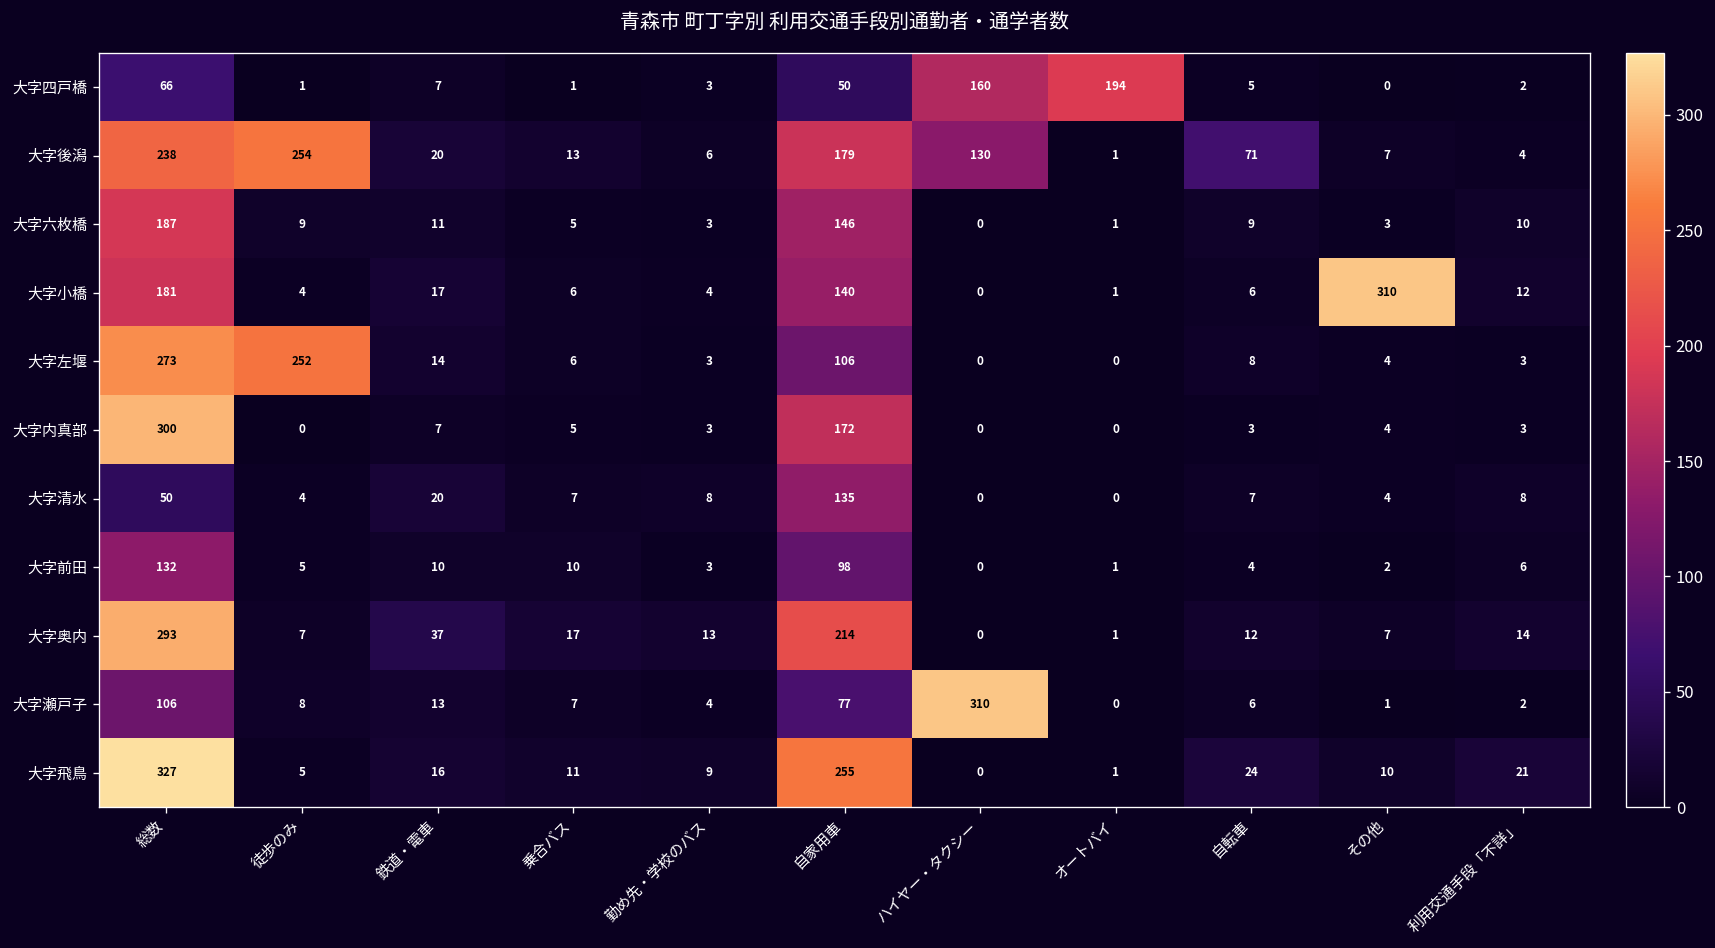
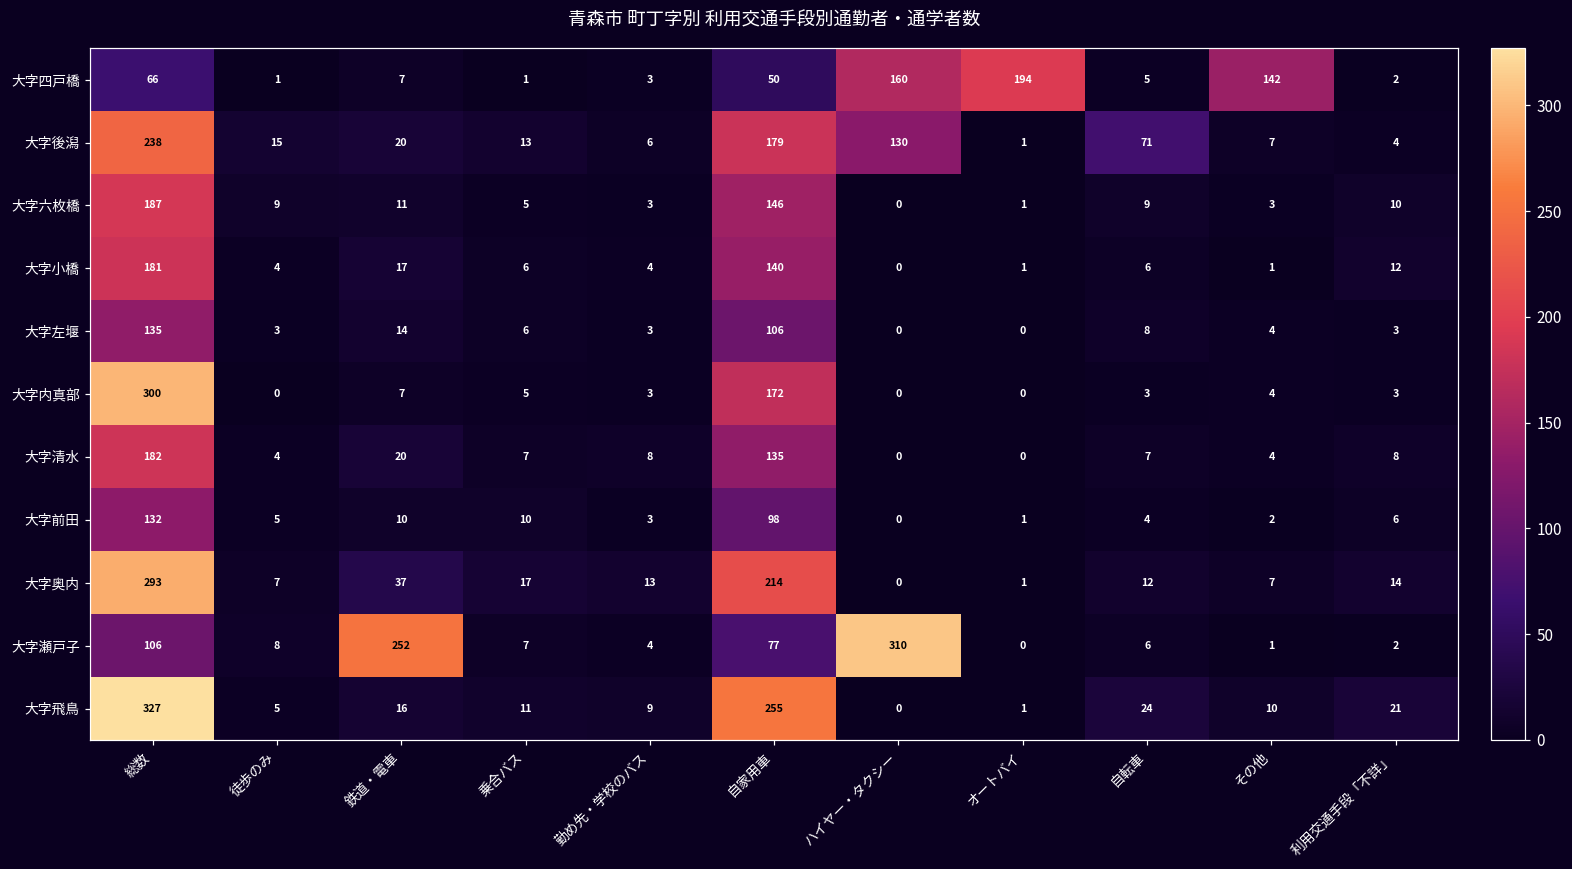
  {
    "大字四戸橋": {
      "総数": 66,
      "徒歩のみ": 1,
      "鉄道・電車": 7,
      "乗合バス": 1,
      "勤め先・学校のバス": 3,
      "自家用車": 50,
      "ハイヤー・タクシー": 160,
      "オートバイ": 194,
      "自転車": 5,
-     "その他": 0,
+     "その他": 142,
      "利用交通手段「不詳」": 2
    },
    "大字後潟": {
      "総数": 238,
-     "徒歩のみ": 254,
+     "徒歩のみ": 15,
      "鉄道・電車": 20,
      "乗合バス": 13,
      "勤め先・学校のバス": 6,
      "自家用車": 179,
      "ハイヤー・タクシー": 130,
      "オートバイ": 1,
      "自転車": 71,
      "その他": 7,
      "利用交通手段「不詳」": 4
    },
    "大字六枚橋": {
      "総数": 187,
      "徒歩のみ": 9,
      "鉄道・電車": 11,
      "乗合バス": 5,
      "勤め先・学校のバス": 3,
      "自家用車": 146,
      "ハイヤー・タクシー": 0,
      "オートバイ": 1,
      "自転車": 9,
      "その他": 3,
      "利用交通手段「不詳」": 10
    },
    "大字小橋": {
      "総数": 181,
      "徒歩のみ": 4,
      "鉄道・電車": 17,
      "乗合バス": 6,
      "勤め先・学校のバス": 4,
      "自家用車": 140,
      "ハイヤー・タクシー": 0,
      "オートバイ": 1,
      "自転車": 6,
-     "その他": 310,
+     "その他": 1,
      "利用交通手段「不詳」": 12
    },
    "大字左堰": {
-     "総数": 273,
-     "徒歩のみ": 252,
+     "総数": 135,
+     "徒歩のみ": 3,
      "鉄道・電車": 14,
      "乗合バス": 6,
      "勤め先・学校のバス": 3,
      "自家用車": 106,
      "ハイヤー・タクシー": 0,
      "オートバイ": 0,
      "自転車": 8,
      "その他": 4,
      "利用交通手段「不詳」": 3
    },
    "大字内真部": {
      "総数": 300,
      "徒歩のみ": 0,
      "鉄道・電車": 7,
      "乗合バス": 5,
      "勤め先・学校のバス": 3,
      "自家用車": 172,
      "ハイヤー・タクシー": 0,
      "オートバイ": 0,
      "自転車": 3,
      "その他": 4,
      "利用交通手段「不詳」": 3
    },
    "大字清水": {
-     "総数": 50,
+     "総数": 182,
      "徒歩のみ": 4,
      "鉄道・電車": 20,
      "乗合バス": 7,
      "勤め先・学校のバス": 8,
      "自家用車": 135,
      "ハイヤー・タクシー": 0,
      "オートバイ": 0,
      "自転車": 7,
      "その他": 4,
      "利用交通手段「不詳」": 8
    },
    "大字前田": {
      "総数": 132,
      "徒歩のみ": 5,
      "鉄道・電車": 10,
      "乗合バス": 10,
      "勤め先・学校のバス": 3,
      "自家用車": 98,
      "ハイヤー・タクシー": 0,
      "オートバイ": 1,
      "自転車": 4,
      "その他": 2,
      "利用交通手段「不詳」": 6
    },
    "大字奥内": {
      "総数": 293,
      "徒歩のみ": 7,
      "鉄道・電車": 37,
      "乗合バス": 17,
      "勤め先・学校のバス": 13,
      "自家用車": 214,
      "ハイヤー・タクシー": 0,
      "オートバイ": 1,
      "自転車": 12,
      "その他": 7,
      "利用交通手段「不詳」": 14
    },
    "大字瀬戸子": {
      "総数": 106,
      "徒歩のみ": 8,
-     "鉄道・電車": 13,
+     "鉄道・電車": 252,
      "乗合バス": 7,
      "勤め先・学校のバス": 4,
      "自家用車": 77,
      "ハイヤー・タクシー": 310,
      "オートバイ": 0,
      "自転車": 6,
      "その他": 1,
      "利用交通手段「不詳」": 2
    },
    "大字飛鳥": {
      "総数": 327,
      "徒歩のみ": 5,
      "鉄道・電車": 16,
      "乗合バス": 11,
      "勤め先・学校のバス": 9,
      "自家用車": 255,
      "ハイヤー・タクシー": 0,
      "オートバイ": 1,
      "自転車": 24,
      "その他": 10,
      "利用交通手段「不詳」": 21
    }
  }
